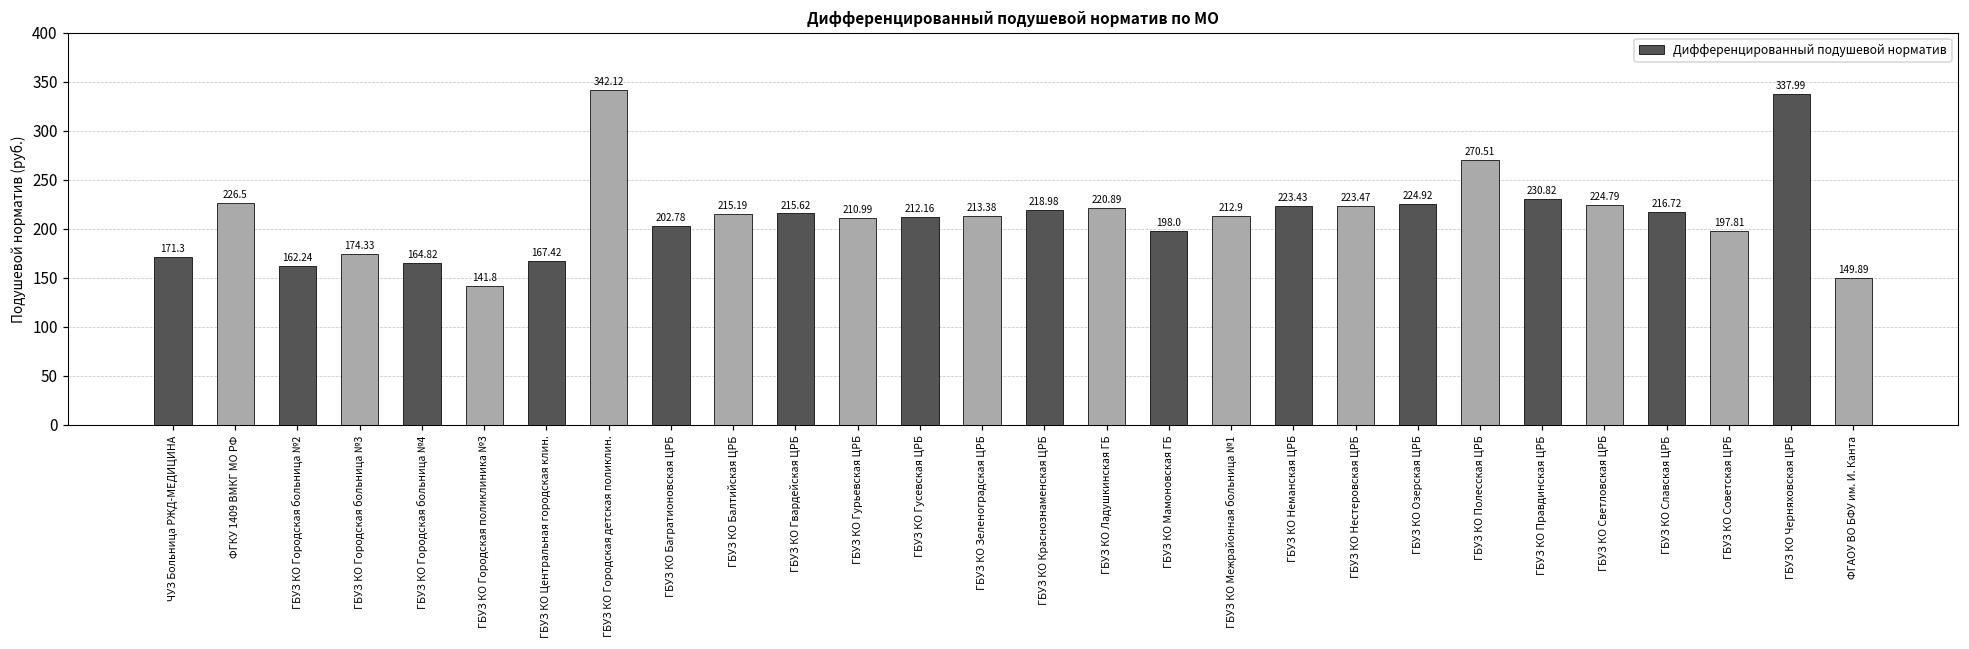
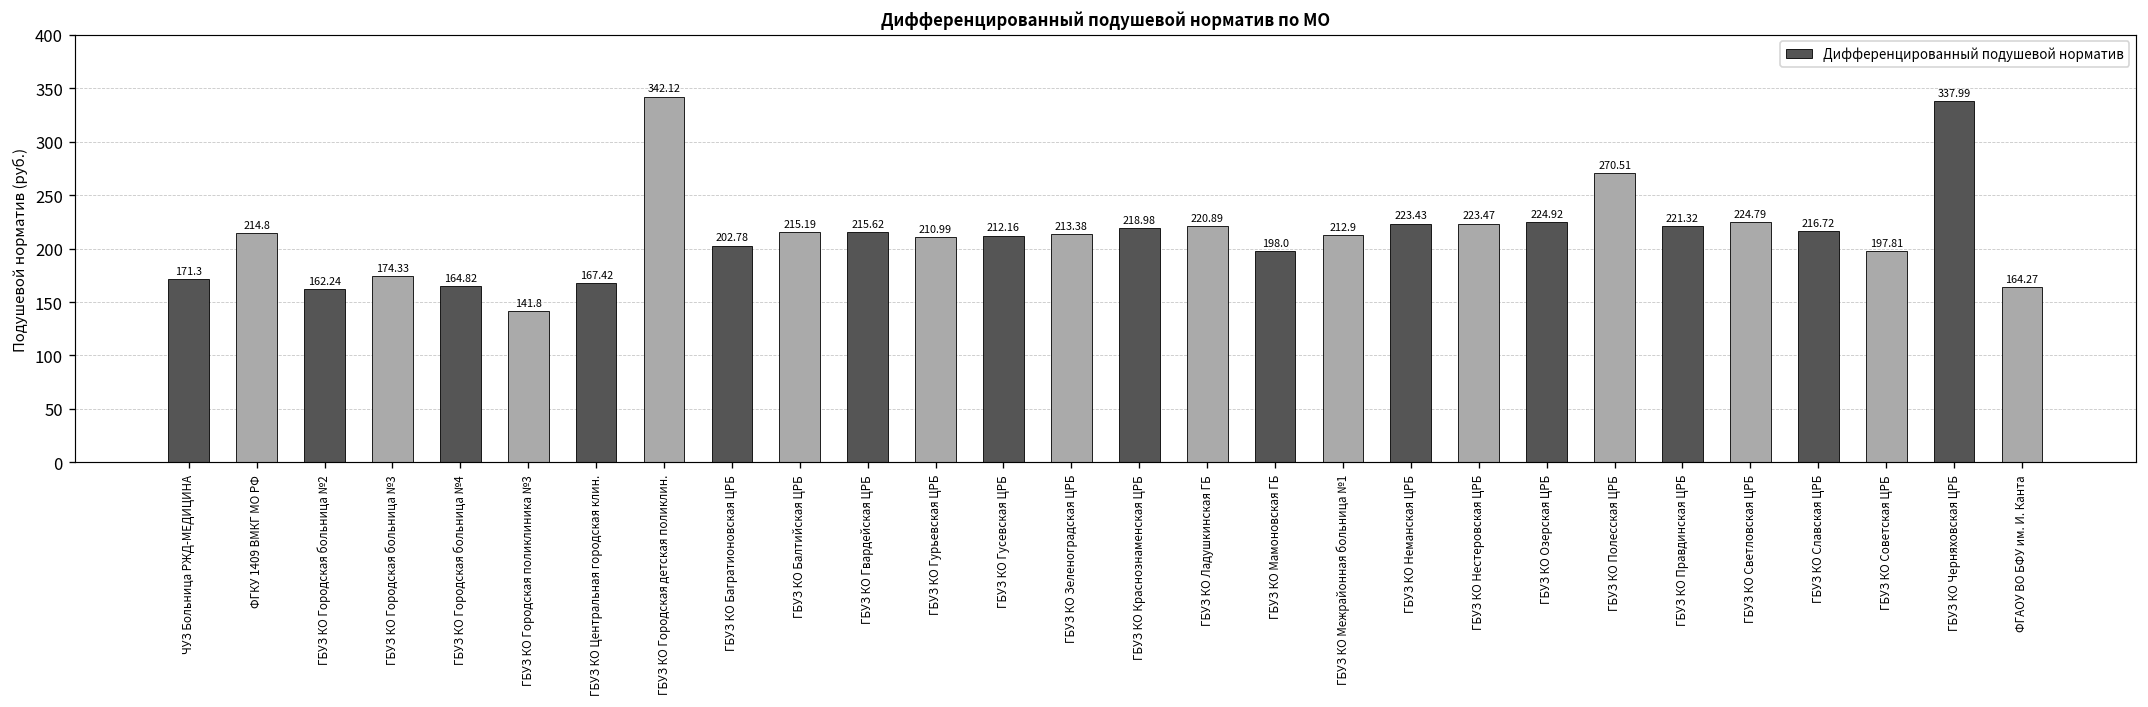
  {
    "ЧУЗ Больница РЖД-МЕДИЦИНА": 171.3,
-   "ФГКУ 1409 ВМКГ МО РФ": 226.5,
+   "ФГКУ 1409 ВМКГ МО РФ": 214.8,
    "ГБУЗ КО Городская больница №2": 162.24,
    "ГБУЗ КО Городская больница №3": 174.33,
    "ГБУЗ КО Городская больница №4": 164.82,
    "ГБУЗ КО Городская поликлиника №3": 141.8,
    "ГБУЗ КО Центральная городская клин.": 167.42,
    "ГБУЗ КО Городская детская поликлин.": 342.12,
    "ГБУЗ КО Багратионовская ЦРБ": 202.78,
    "ГБУЗ КО Балтийская ЦРБ": 215.19,
    "ГБУЗ КО Гвардейская ЦРБ": 215.62,
    "ГБУЗ КО Гурьевская ЦРБ": 210.99,
    "ГБУЗ КО Гусевская ЦРБ": 212.16,
    "ГБУЗ КО Зеленоградская ЦРБ": 213.38,
    "ГБУЗ КО Краснознаменская ЦРБ": 218.98,
    "ГБУЗ КО Ладушкинская ГБ": 220.89,
    "ГБУЗ КО Мамоновская ГБ": 198.0,
    "ГБУЗ КО Межрайонная больница №1": 212.9,
    "ГБУЗ КО Неманская ЦРБ": 223.43,
    "ГБУЗ КО Нестеровская ЦРБ": 223.47,
    "ГБУЗ КО Озерская ЦРБ": 224.92,
    "ГБУЗ КО Полесская ЦРБ": 270.51,
-   "ГБУЗ КО Правдинская ЦРБ": 230.82,
+   "ГБУЗ КО Правдинская ЦРБ": 221.32,
    "ГБУЗ КО Светловская ЦРБ": 224.79,
    "ГБУЗ КО Славская ЦРБ": 216.72,
    "ГБУЗ КО Советская ЦРБ": 197.81,
    "ГБУЗ КО Черняховская ЦРБ": 337.99,
-   "ФГАОУ ВО БФУ им. И. Канта": 149.89
+   "ФГАОУ ВО БФУ им. И. Канта": 164.27
  }
